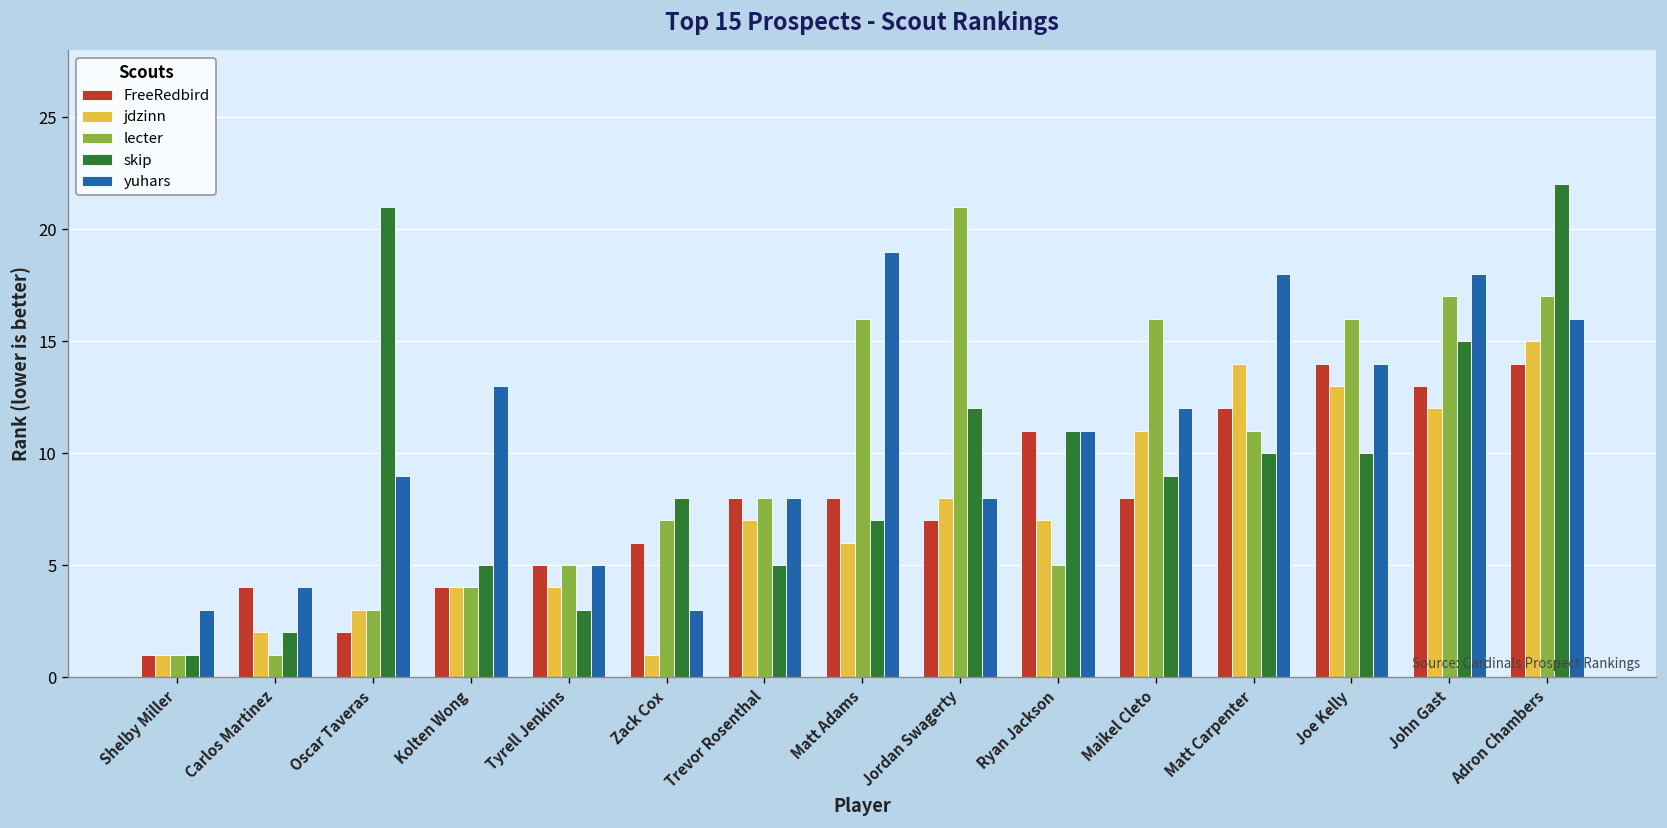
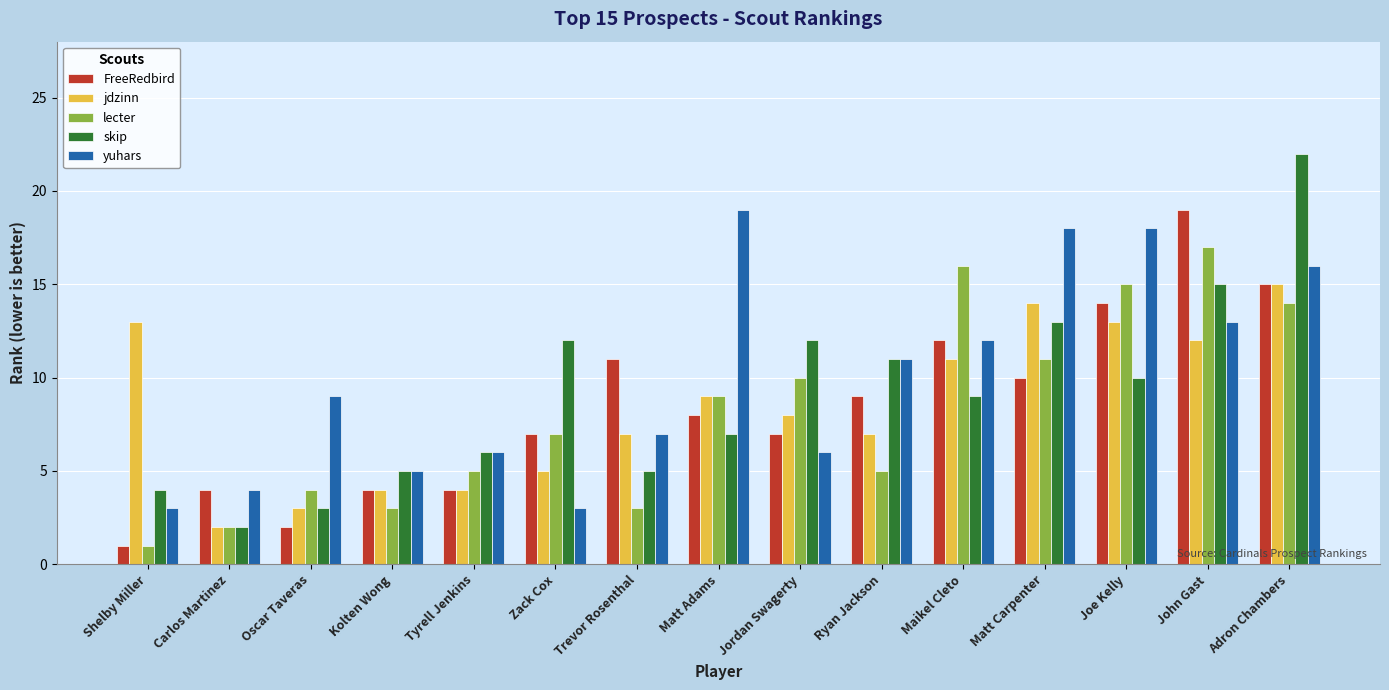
  {
    "FreeRedbird": {
      "Shelby Miller": 1,
      "Carlos Martinez": 4,
      "Oscar Taveras": 2,
      "Kolten Wong": 4,
-     "Tyrell Jenkins": 5,
-     "Zack Cox": 6,
-     "Trevor Rosenthal": 8,
+     "Tyrell Jenkins": 4,
+     "Zack Cox": 7,
+     "Trevor Rosenthal": 11,
      "Matt Adams": 8,
      "Jordan Swagerty": 7,
-     "Ryan Jackson": 11,
-     "Maikel Cleto": 8,
-     "Matt Carpenter": 12,
+     "Ryan Jackson": 9,
+     "Maikel Cleto": 12,
+     "Matt Carpenter": 10,
      "Joe Kelly": 14,
-     "John Gast": 13,
-     "Adron Chambers": 14
+     "John Gast": 19,
+     "Adron Chambers": 15
    },
    "jdzinn": {
-     "Shelby Miller": 1,
+     "Shelby Miller": 13,
      "Carlos Martinez": 2,
      "Oscar Taveras": 3,
      "Kolten Wong": 4,
      "Tyrell Jenkins": 4,
-     "Zack Cox": 1,
+     "Zack Cox": 5,
      "Trevor Rosenthal": 7,
-     "Matt Adams": 6,
+     "Matt Adams": 9,
      "Jordan Swagerty": 8,
      "Ryan Jackson": 7,
      "Maikel Cleto": 11,
      "Matt Carpenter": 14,
      "Joe Kelly": 13,
      "John Gast": 12,
      "Adron Chambers": 15
    },
    "lecter": {
      "Shelby Miller": 1,
-     "Carlos Martinez": 1,
-     "Oscar Taveras": 3,
-     "Kolten Wong": 4,
+     "Carlos Martinez": 2,
+     "Oscar Taveras": 4,
+     "Kolten Wong": 3,
      "Tyrell Jenkins": 5,
      "Zack Cox": 7,
-     "Trevor Rosenthal": 8,
-     "Matt Adams": 16,
-     "Jordan Swagerty": 21,
+     "Trevor Rosenthal": 3,
+     "Matt Adams": 9,
+     "Jordan Swagerty": 10,
      "Ryan Jackson": 5,
      "Maikel Cleto": 16,
      "Matt Carpenter": 11,
-     "Joe Kelly": 16,
+     "Joe Kelly": 15,
      "John Gast": 17,
-     "Adron Chambers": 17
+     "Adron Chambers": 14
    },
    "skip": {
-     "Shelby Miller": 1,
+     "Shelby Miller": 4,
      "Carlos Martinez": 2,
-     "Oscar Taveras": 21,
+     "Oscar Taveras": 3,
      "Kolten Wong": 5,
-     "Tyrell Jenkins": 3,
-     "Zack Cox": 8,
+     "Tyrell Jenkins": 6,
+     "Zack Cox": 12,
      "Trevor Rosenthal": 5,
      "Matt Adams": 7,
      "Jordan Swagerty": 12,
      "Ryan Jackson": 11,
      "Maikel Cleto": 9,
-     "Matt Carpenter": 10,
+     "Matt Carpenter": 13,
      "Joe Kelly": 10,
      "John Gast": 15,
      "Adron Chambers": 22
    },
    "yuhars": {
      "Shelby Miller": 3,
      "Carlos Martinez": 4,
      "Oscar Taveras": 9,
-     "Kolten Wong": 13,
-     "Tyrell Jenkins": 5,
+     "Kolten Wong": 5,
+     "Tyrell Jenkins": 6,
      "Zack Cox": 3,
-     "Trevor Rosenthal": 8,
+     "Trevor Rosenthal": 7,
      "Matt Adams": 19,
-     "Jordan Swagerty": 8,
+     "Jordan Swagerty": 6,
      "Ryan Jackson": 11,
      "Maikel Cleto": 12,
      "Matt Carpenter": 18,
-     "Joe Kelly": 14,
-     "John Gast": 18,
+     "Joe Kelly": 18,
+     "John Gast": 13,
      "Adron Chambers": 16
    }
  }
